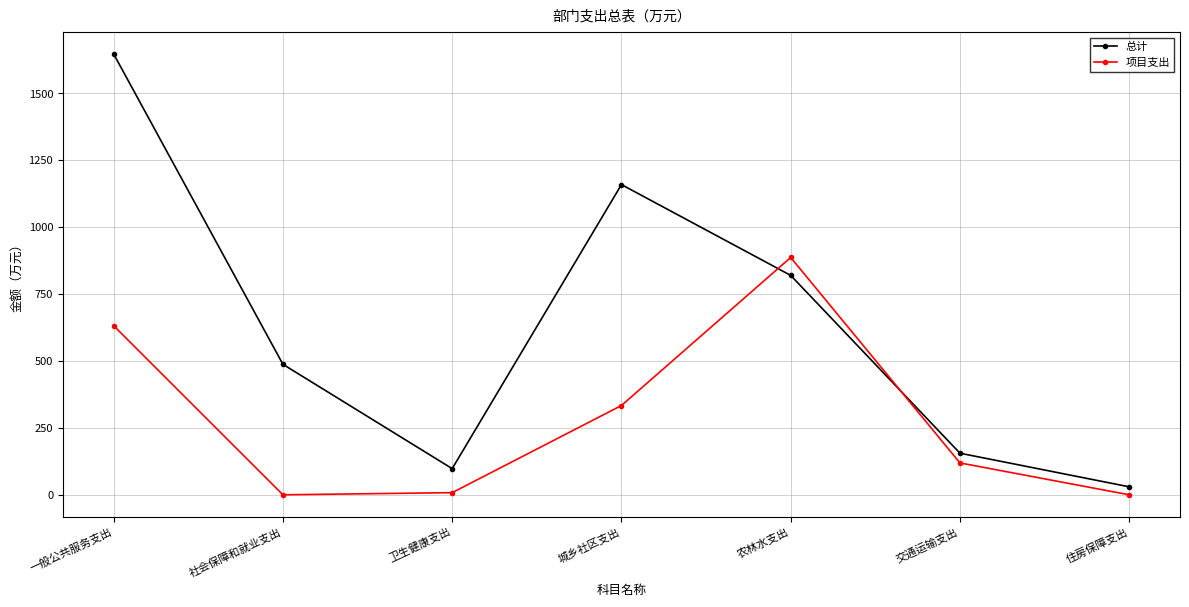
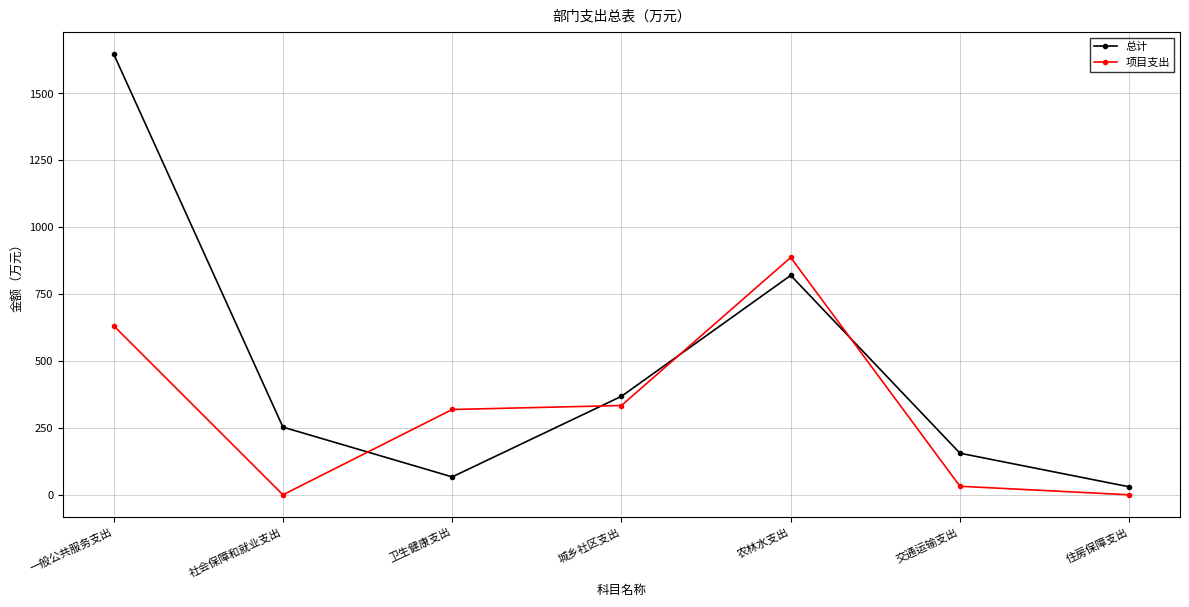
  {
    "总计": {
      "一般公共服务支出": 1650,
-     "社会保障和就业支出": 490,
-     "卫生健康支出": 100,
-     "城乡社区支出": 1160,
+     "社会保障和就业支出": 250,
+     "卫生健康支出": 70,
+     "城乡社区支出": 370,
      "农林水支出": 820,
      "交通运输支出": 160,
      "住房保障支出": 30
    },
    "项目支出": {
      "一般公共服务支出": 630,
      "社会保障和就业支出": 0,
-     "卫生健康支出": 10,
+     "卫生健康支出": 320,
      "城乡社区支出": 330,
      "农林水支出": 890,
-     "交通运输支出": 120,
+     "交通运输支出": 30,
      "住房保障支出": 0
    }
  }
